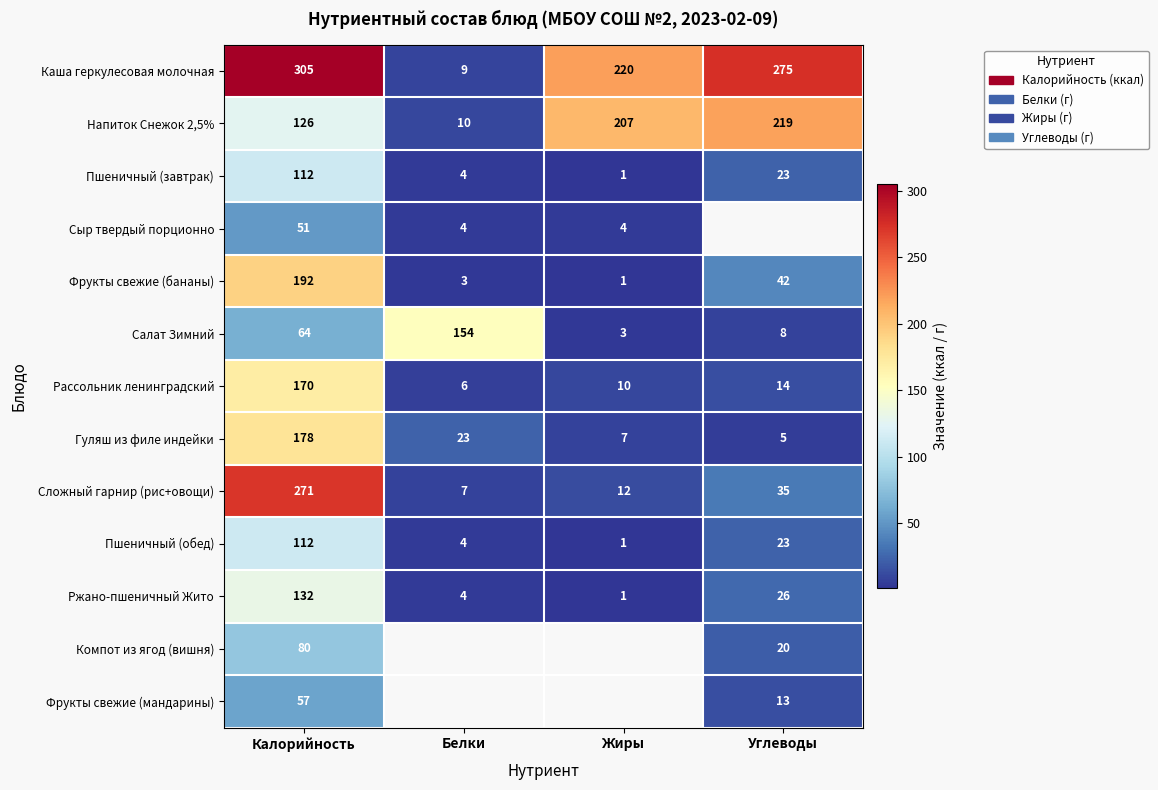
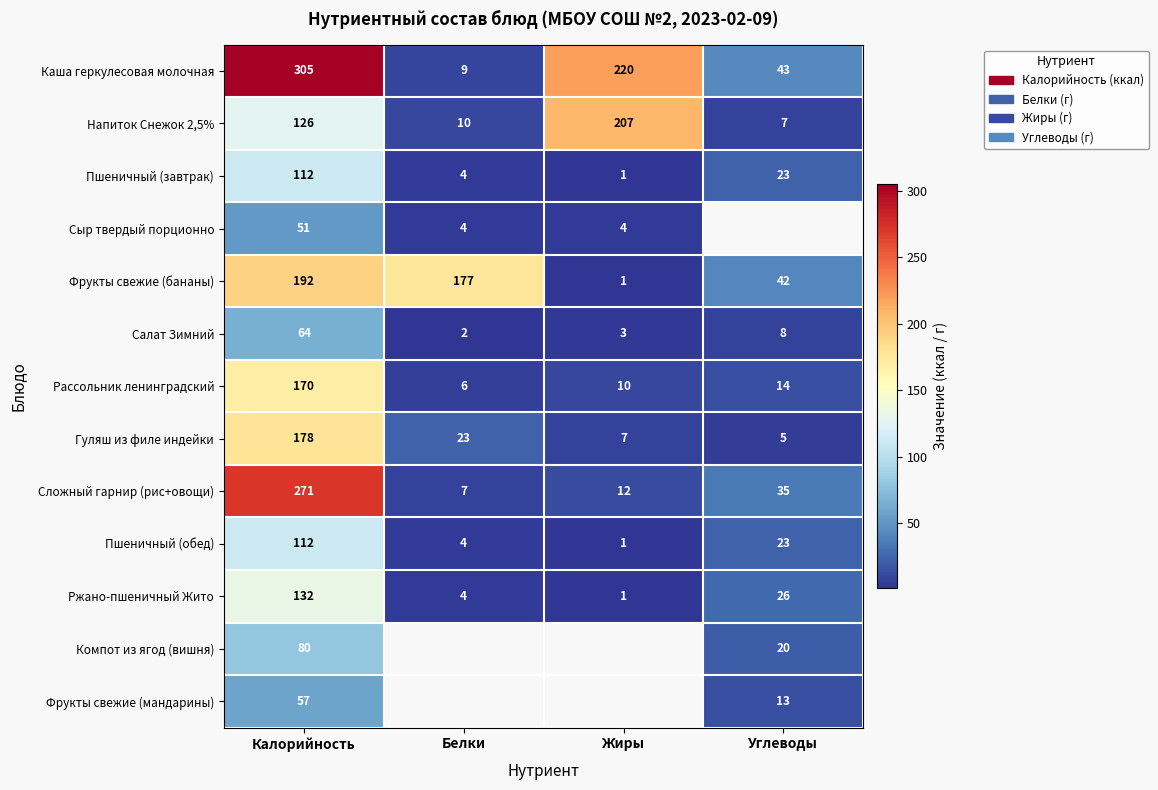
  {
    "Каша геркулесовая молочная": {
      "Калорийность": 305,
      "Белки": 9,
      "Жиры": 220,
-     "Углеводы": 275
+     "Углеводы": 43
    },
    "Напиток Снежок 2,5%": {
      "Калорийность": 126,
      "Белки": 10,
      "Жиры": 207,
-     "Углеводы": 219
+     "Углеводы": 7
    },
    "Пшеничный (завтрак)": {
      "Калорийность": 112,
      "Белки": 4,
      "Жиры": 1,
      "Углеводы": 23
    },
    "Сыр твердый порционно": {
      "Калорийность": 51,
      "Белки": 4,
      "Жиры": 4
    },
    "Фрукты свежие (бананы)": {
      "Калорийность": 192,
-     "Белки": 3,
+     "Белки": 177,
      "Жиры": 1,
      "Углеводы": 42
    },
    "Салат Зимний": {
      "Калорийность": 64,
-     "Белки": 154,
+     "Белки": 2,
      "Жиры": 3,
      "Углеводы": 8
    },
    "Рассольник ленинградский": {
      "Калорийность": 170,
      "Белки": 6,
      "Жиры": 10,
      "Углеводы": 14
    },
    "Гуляш из филе индейки": {
      "Калорийность": 178,
      "Белки": 23,
      "Жиры": 7,
      "Углеводы": 5
    },
    "Сложный гарнир (рис+овощи)": {
      "Калорийность": 271,
      "Белки": 7,
      "Жиры": 12,
      "Углеводы": 35
    },
    "Пшеничный (обед)": {
      "Калорийность": 112,
      "Белки": 4,
      "Жиры": 1,
      "Углеводы": 23
    },
    "Ржано-пшеничный Жито": {
      "Калорийность": 132,
      "Белки": 4,
      "Жиры": 1,
      "Углеводы": 26
    },
    "Компот из ягод (вишня)": {
      "Калорийность": 80,
      "Углеводы": 20
    },
    "Фрукты свежие (мандарины)": {
      "Калорийность": 57,
      "Углеводы": 13
    }
  }
